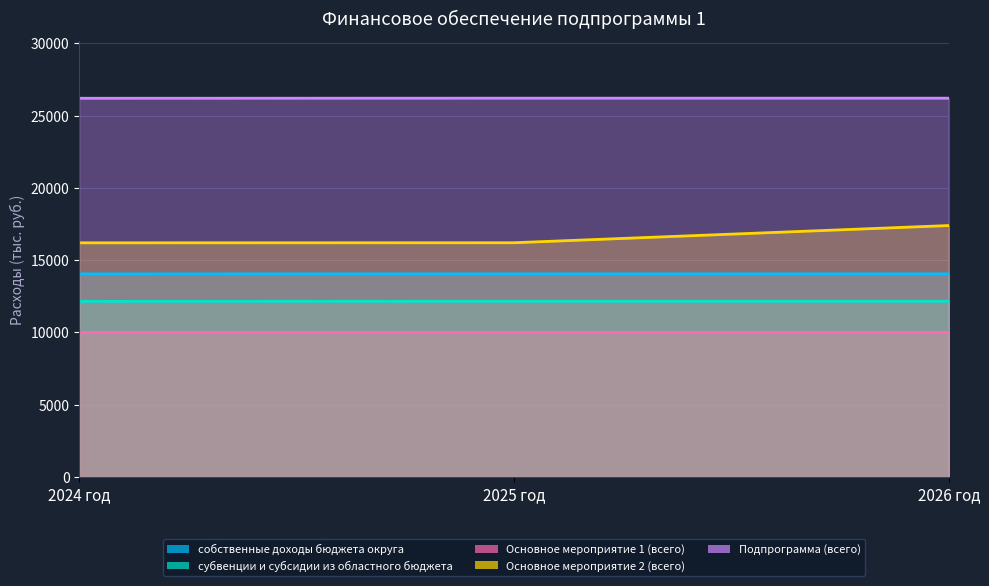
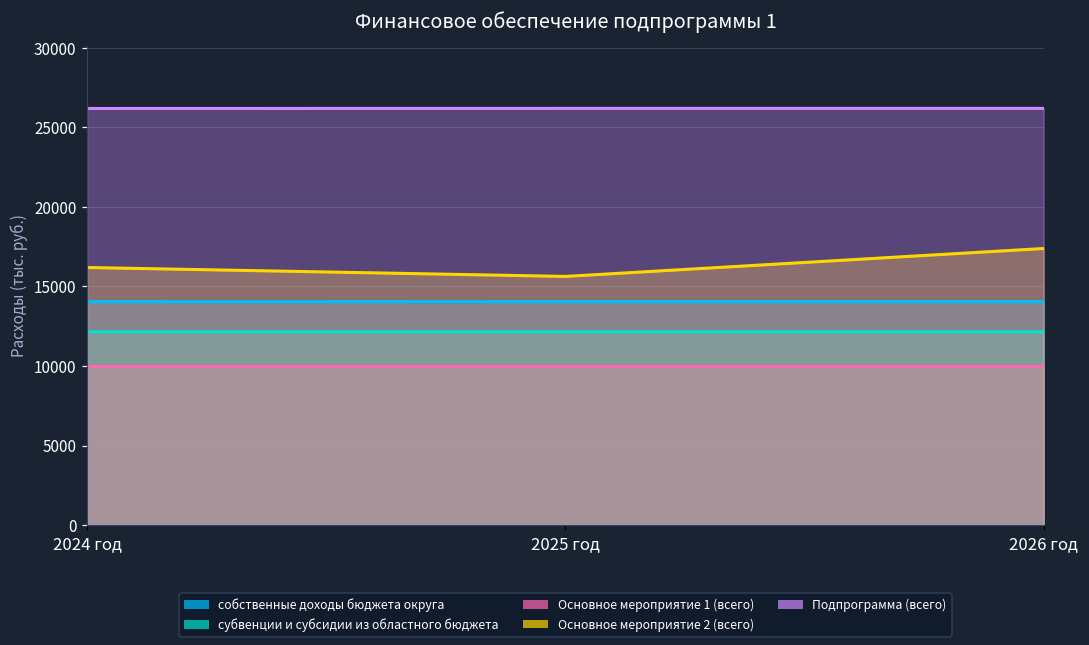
  {
    "Основное мероприятие 2 (всего)": {
      "2024 год": 16200,
-     "2025 год": 16200,
+     "2025 год": 15600,
      "2026 год": 17400
    }
  }
